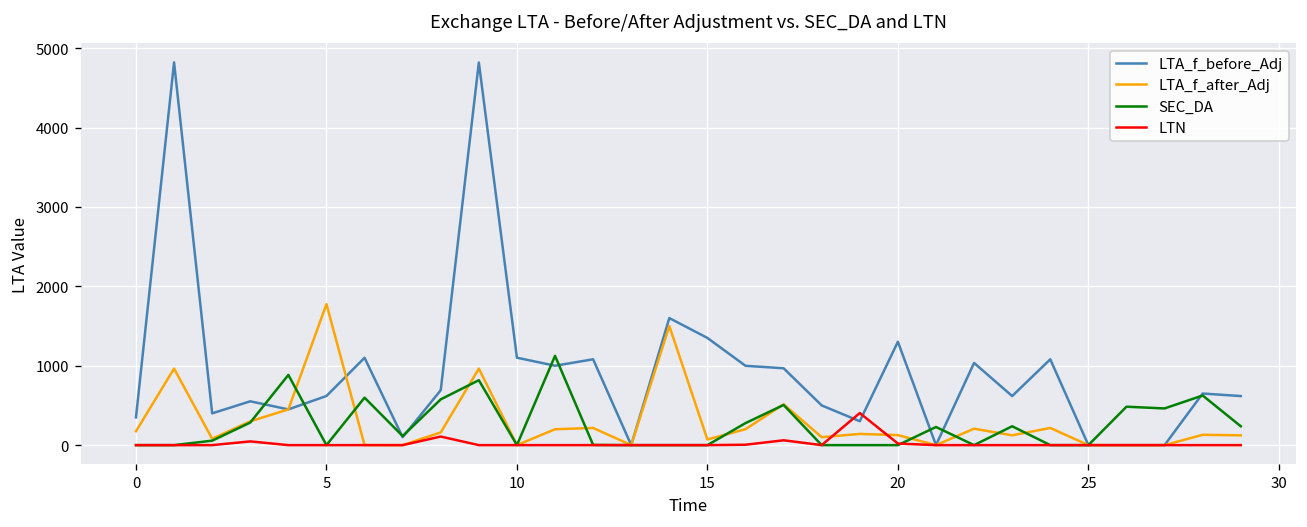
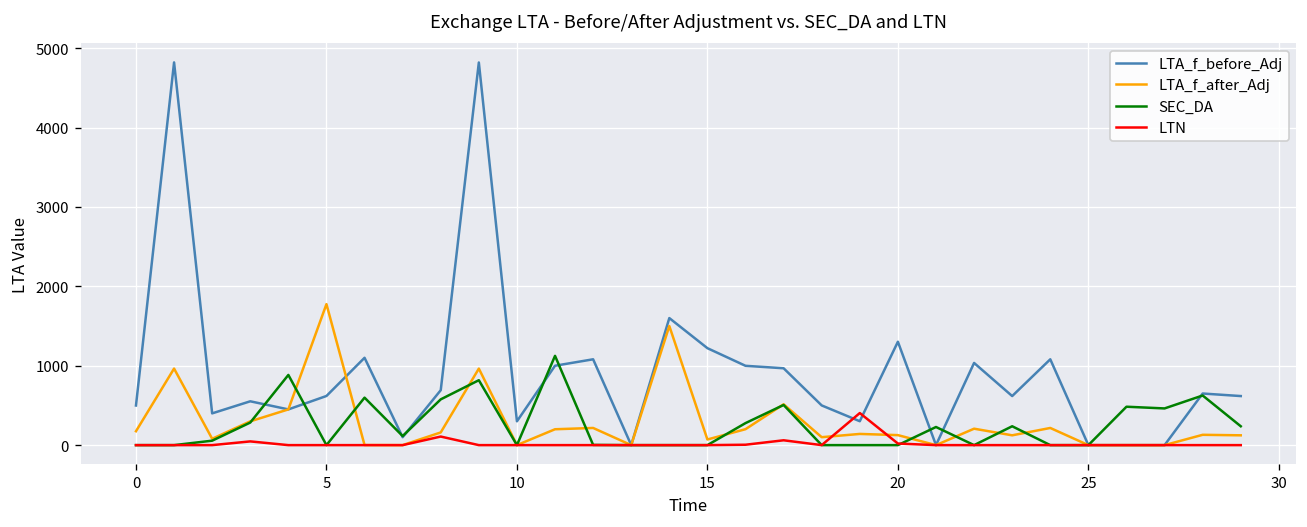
  {
    "LTA_f_before_Adj": {
-     "0": 400,
+     "0": 500,
      "5": 600,
-     "10": 1100,
-     "15": 1400,
+     "10": 300,
+     "15": 1200,
      "20": 1300
    },
    "LTA_f_after_Adj": {
      "0": 200,
      "5": 1800,
      "15": 100,
      "20": 100
    }
  }
